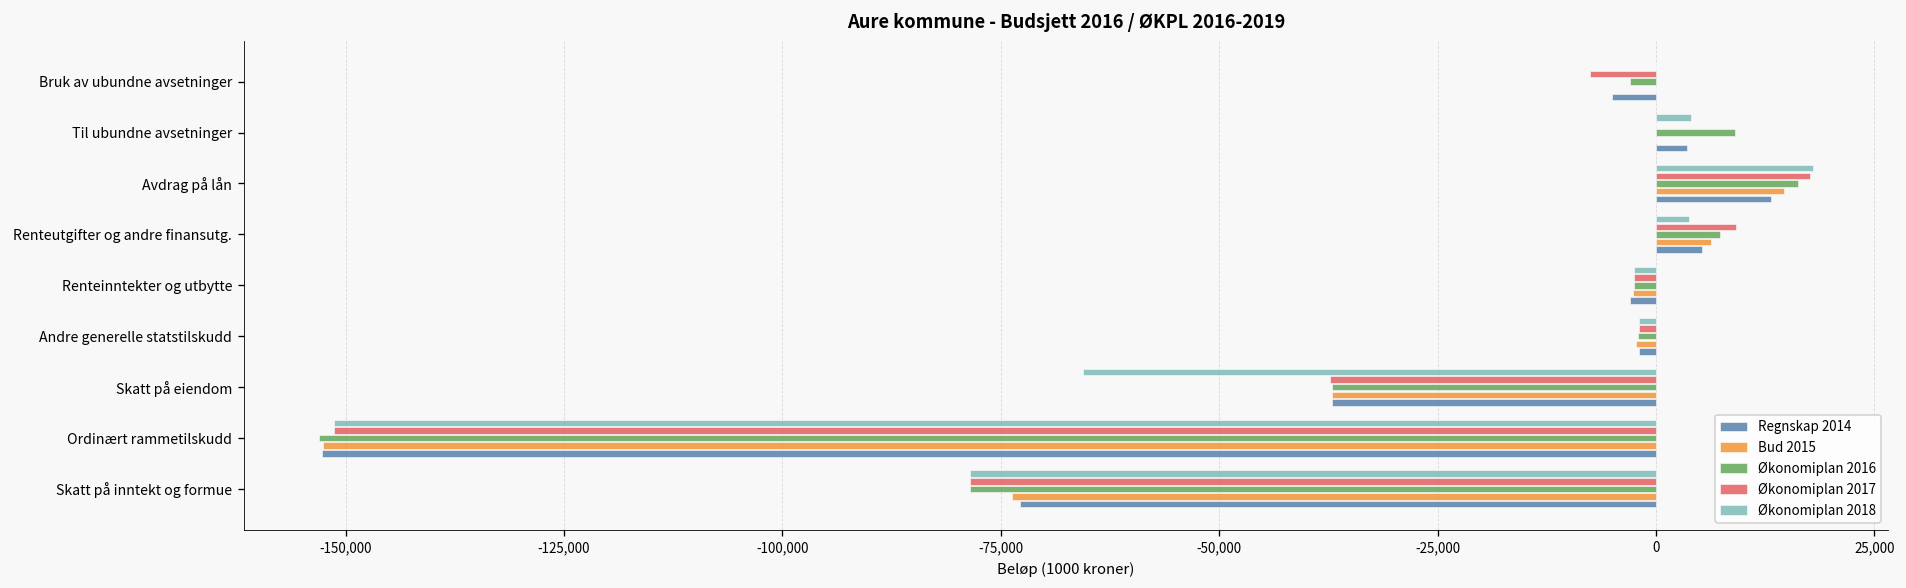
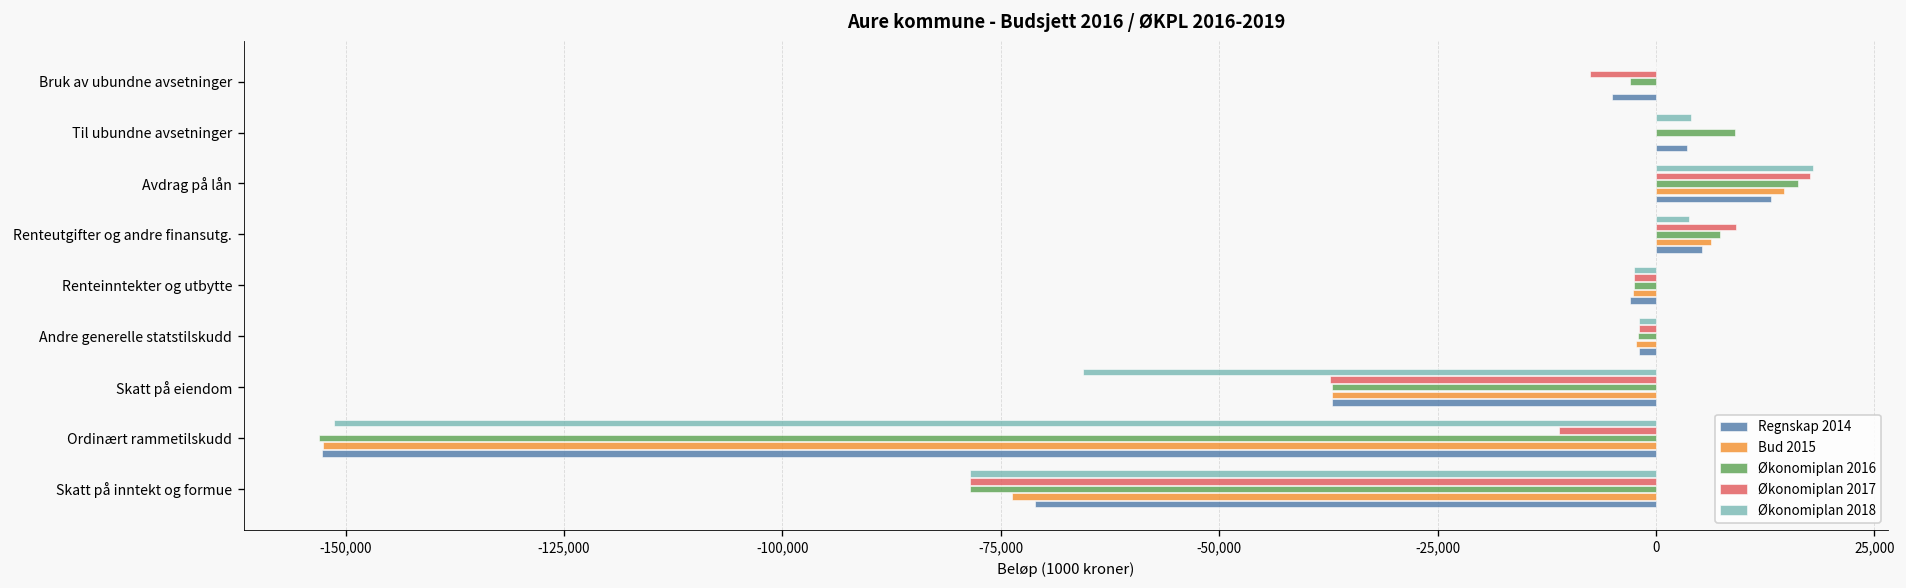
  {
    "Regnskap 2014": {
      "Bruk av ubundne avsetninger": "-5,000",
      "Til ubundne avsetninger": "4,000",
      "Avdrag på lån": "13,000",
      "Renteutgifter og andre finansutg.": "5,000",
      "Renteinntekter og utbytte": "-3,000",
      "Andre generelle statstilskudd": "-2,000",
      "Skatt på eiendom": "-37,000",
      "Ordinært rammetilskudd": "-153,000",
-     "Skatt på inntekt og formue": "-73,000"
+     "Skatt på inntekt og formue": "-71,000"
    },
    "Bud 2015": {
      "Bruk av ubundne avsetninger": "0",
      "Til ubundne avsetninger": "0",
      "Avdrag på lån": "15,000",
      "Renteutgifter og andre finansutg.": "6,000",
      "Renteinntekter og utbytte": "-3,000",
      "Andre generelle statstilskudd": "-2,000",
      "Skatt på eiendom": "-37,000",
      "Ordinært rammetilskudd": "-153,000",
      "Skatt på inntekt og formue": "-74,000"
    },
    "Økonomiplan 2016": {
      "Bruk av ubundne avsetninger": "-3,000",
      "Til ubundne avsetninger": "9,000",
      "Avdrag på lån": "16,000",
      "Renteutgifter og andre finansutg.": "7,000",
      "Renteinntekter og utbytte": "-3,000",
      "Andre generelle statstilskudd": "-2,000",
      "Skatt på eiendom": "-37,000",
      "Ordinært rammetilskudd": "-153,000",
      "Skatt på inntekt og formue": "-79,000"
    },
    "Økonomiplan 2017": {
      "Bruk av ubundne avsetninger": "-8,000",
      "Til ubundne avsetninger": "0",
      "Avdrag på lån": "18,000",
      "Renteutgifter og andre finansutg.": "9,000",
      "Renteinntekter og utbytte": "-3,000",
      "Andre generelle statstilskudd": "-2,000",
      "Skatt på eiendom": "-37,000",
-     "Ordinært rammetilskudd": "-151,000",
+     "Ordinært rammetilskudd": "-11,000",
      "Skatt på inntekt og formue": "-79,000"
    },
    "Økonomiplan 2018": {
      "Bruk av ubundne avsetninger": "0",
      "Til ubundne avsetninger": "4,000",
      "Avdrag på lån": "18,000",
      "Renteutgifter og andre finansutg.": "4,000",
      "Renteinntekter og utbytte": "-3,000",
      "Andre generelle statstilskudd": "-2,000",
      "Skatt på eiendom": "-66,000",
      "Ordinært rammetilskudd": "-151,000",
      "Skatt på inntekt og formue": "-79,000"
    }
  }
